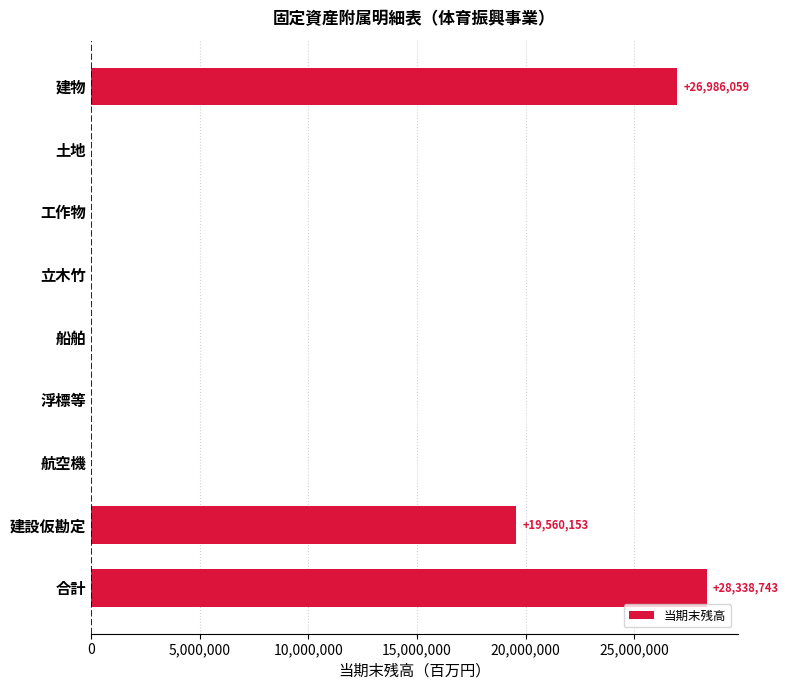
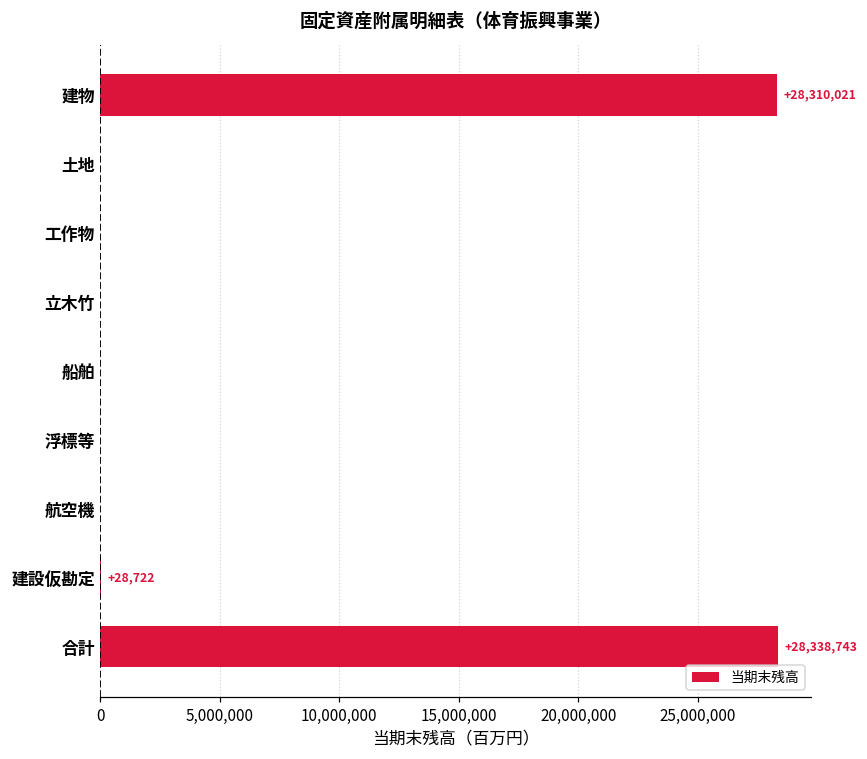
  {
-   "建物": "+26,986,059",
-   "建設仮勘定": "+19,560,153",
+   "建物": "+28,310,021",
+   "建設仮勘定": "+28,722",
    "合計": "+28,338,743"
  }
